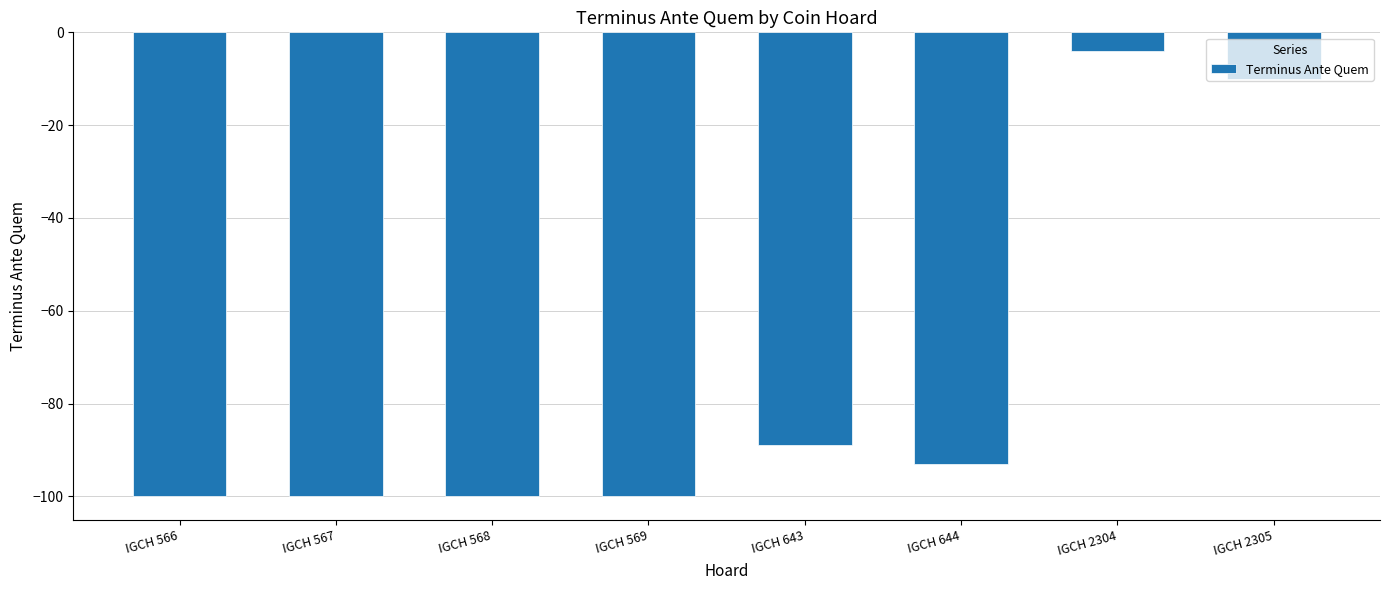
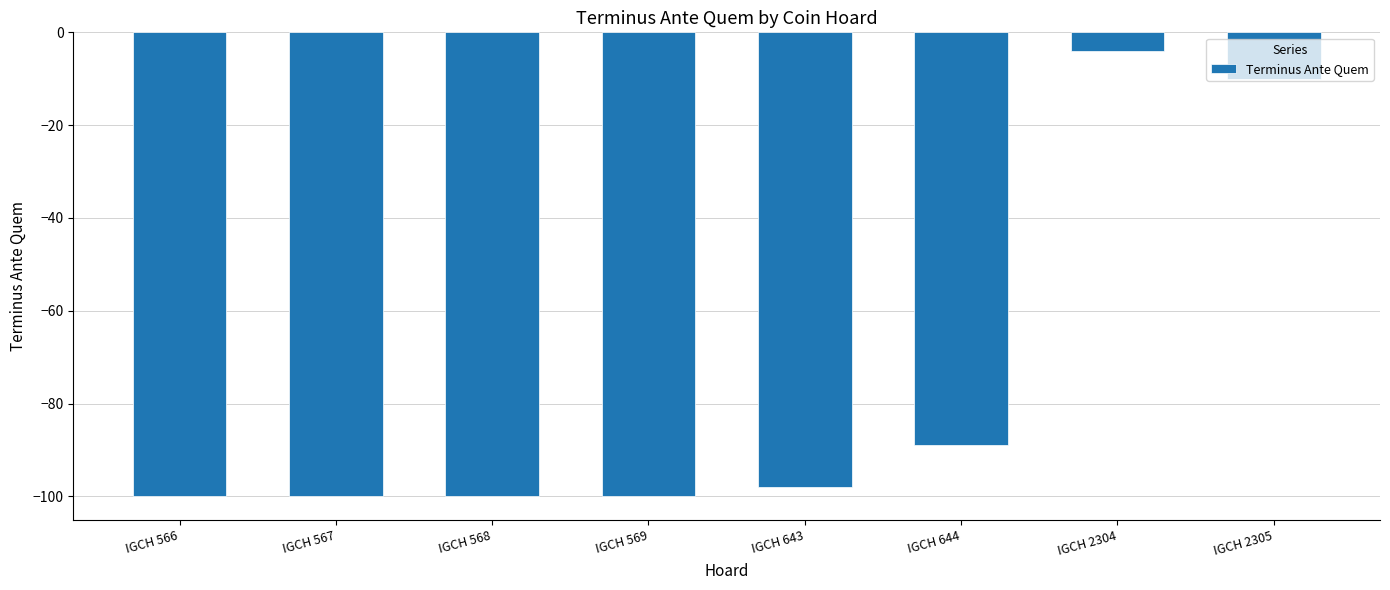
  {
    "IGCH 566": -100,
    "IGCH 567": -100,
    "IGCH 568": -100,
    "IGCH 569": -100,
-   "IGCH 643": -89,
-   "IGCH 644": -93,
+   "IGCH 643": -98,
+   "IGCH 644": -89,
    "IGCH 2304": -4
  }
